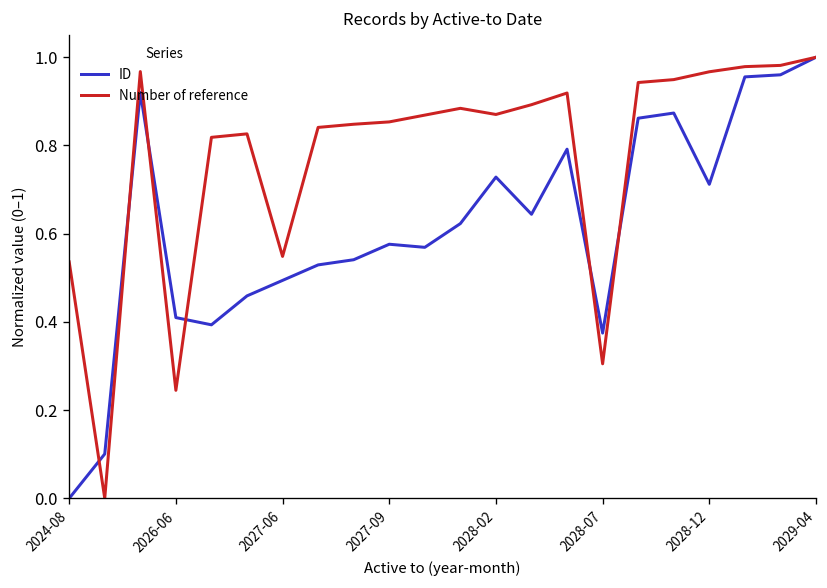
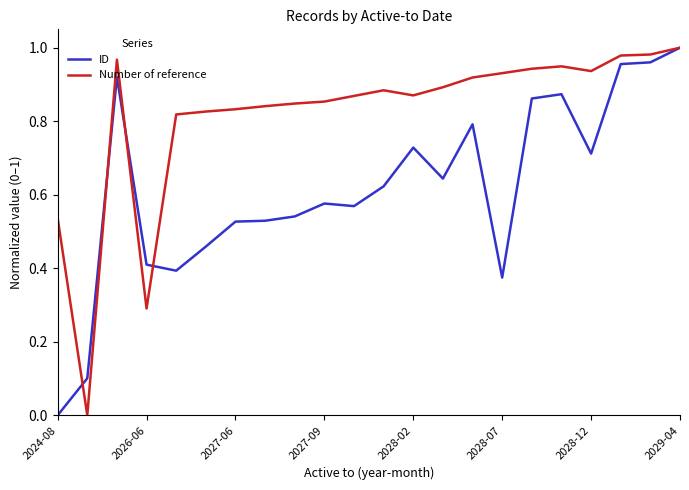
  {
    "ID": {
      "2024-08": 0.00,
      "2026-06": 0.41,
-     "2027-06": 0.49,
+     "2027-06": 0.53,
      "2027-09": 0.58,
      "2028-02": 0.73,
      "2028-07": 0.37,
      "2028-12": 0.71
    },
    "Number of reference": {
      "2024-08": 0.54,
-     "2026-06": 0.24,
-     "2027-06": 0.55,
+     "2026-06": 0.29,
+     "2027-06": 0.83,
      "2027-09": 0.85,
      "2028-02": 0.87,
-     "2028-07": 0.31,
-     "2028-12": 0.97
+     "2028-07": 0.93,
+     "2028-12": 0.94
    }
  }
